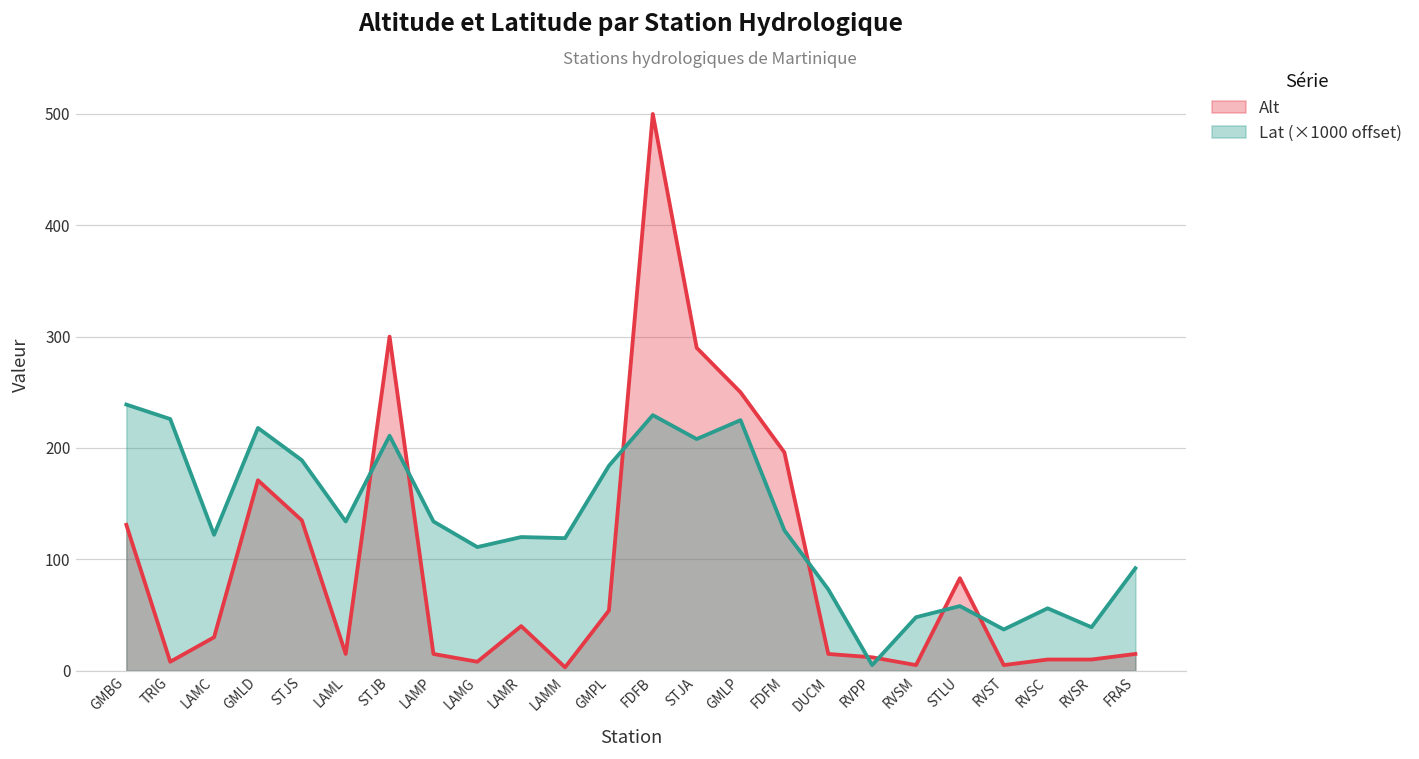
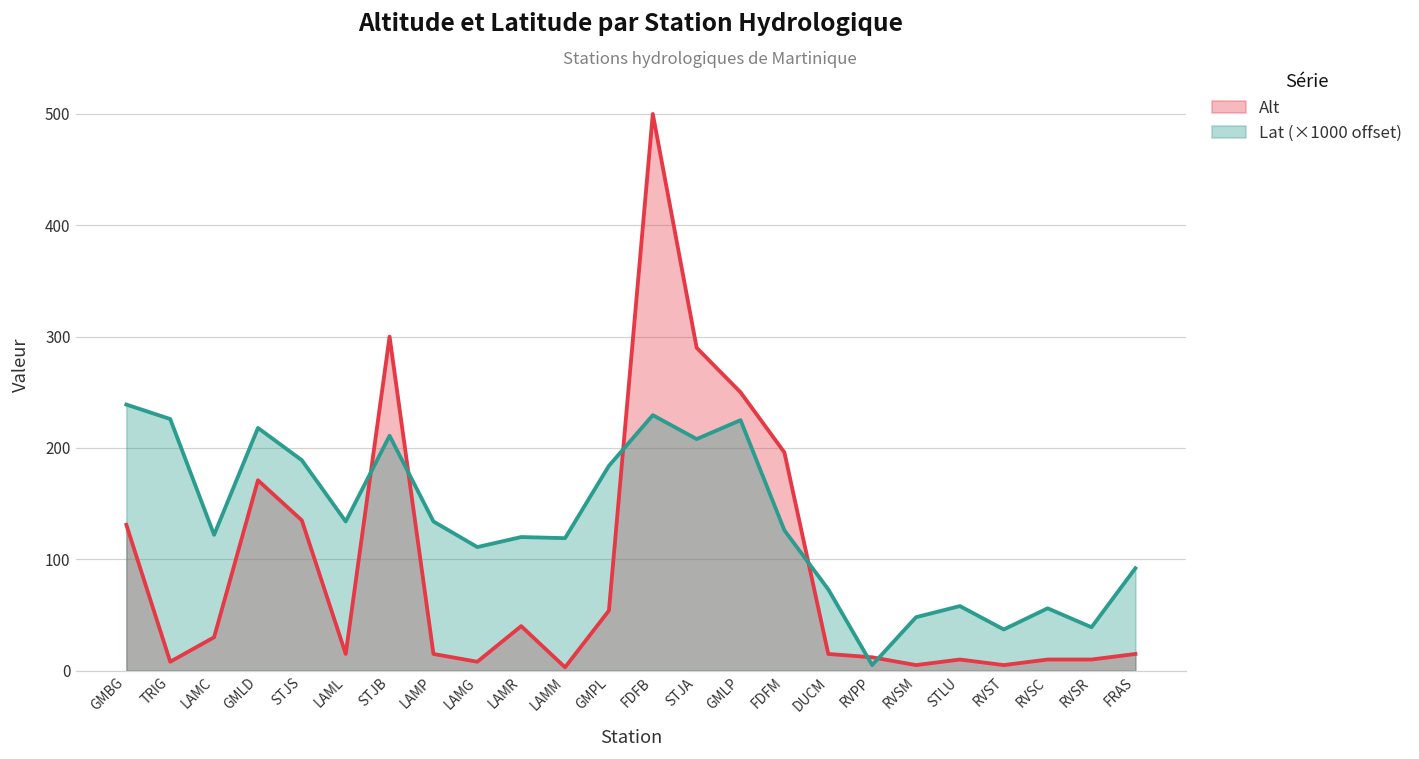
  {
    "Alt": {
      "GMBG": 131,
      "TRIG": 8,
      "LAMC": 30,
      "GMLD": 171,
      "STJS": 135,
      "LAML": 15,
      "STJB": 300,
      "LAMP": 15,
      "LAMG": 8,
      "LAMR": 40,
      "LAMM": 3,
      "GMPL": 54,
      "FDFB": 500,
      "STJA": 290,
      "GMLP": 250,
      "FDFM": 196,
      "DUCM": 15,
      "RVPP": 12,
      "RVSM": 5,
-     "STLU": 83,
+     "STLU": 10,
      "RVST": 5,
      "RVSC": 10,
      "RVSR": 10,
      "FRAS": 15
    },
    "Lat (×1000 offset)": {
      "GMBG": 239,
      "TRIG": 226,
      "LAMC": 122,
      "GMLD": 218,
      "STJS": 189,
      "LAML": 134,
      "STJB": 211,
      "LAMP": 134,
      "LAMG": 111,
      "LAMR": 120,
      "LAMM": 119,
      "GMPL": 184,
      "FDFB": 229,
      "STJA": 208,
      "GMLP": 225,
      "FDFM": 126,
      "DUCM": 73,
      "RVPP": 5,
      "RVSM": 48,
      "STLU": 58,
      "RVST": 37,
      "RVSC": 56,
      "RVSR": 39,
      "FRAS": 92
    }
  }
